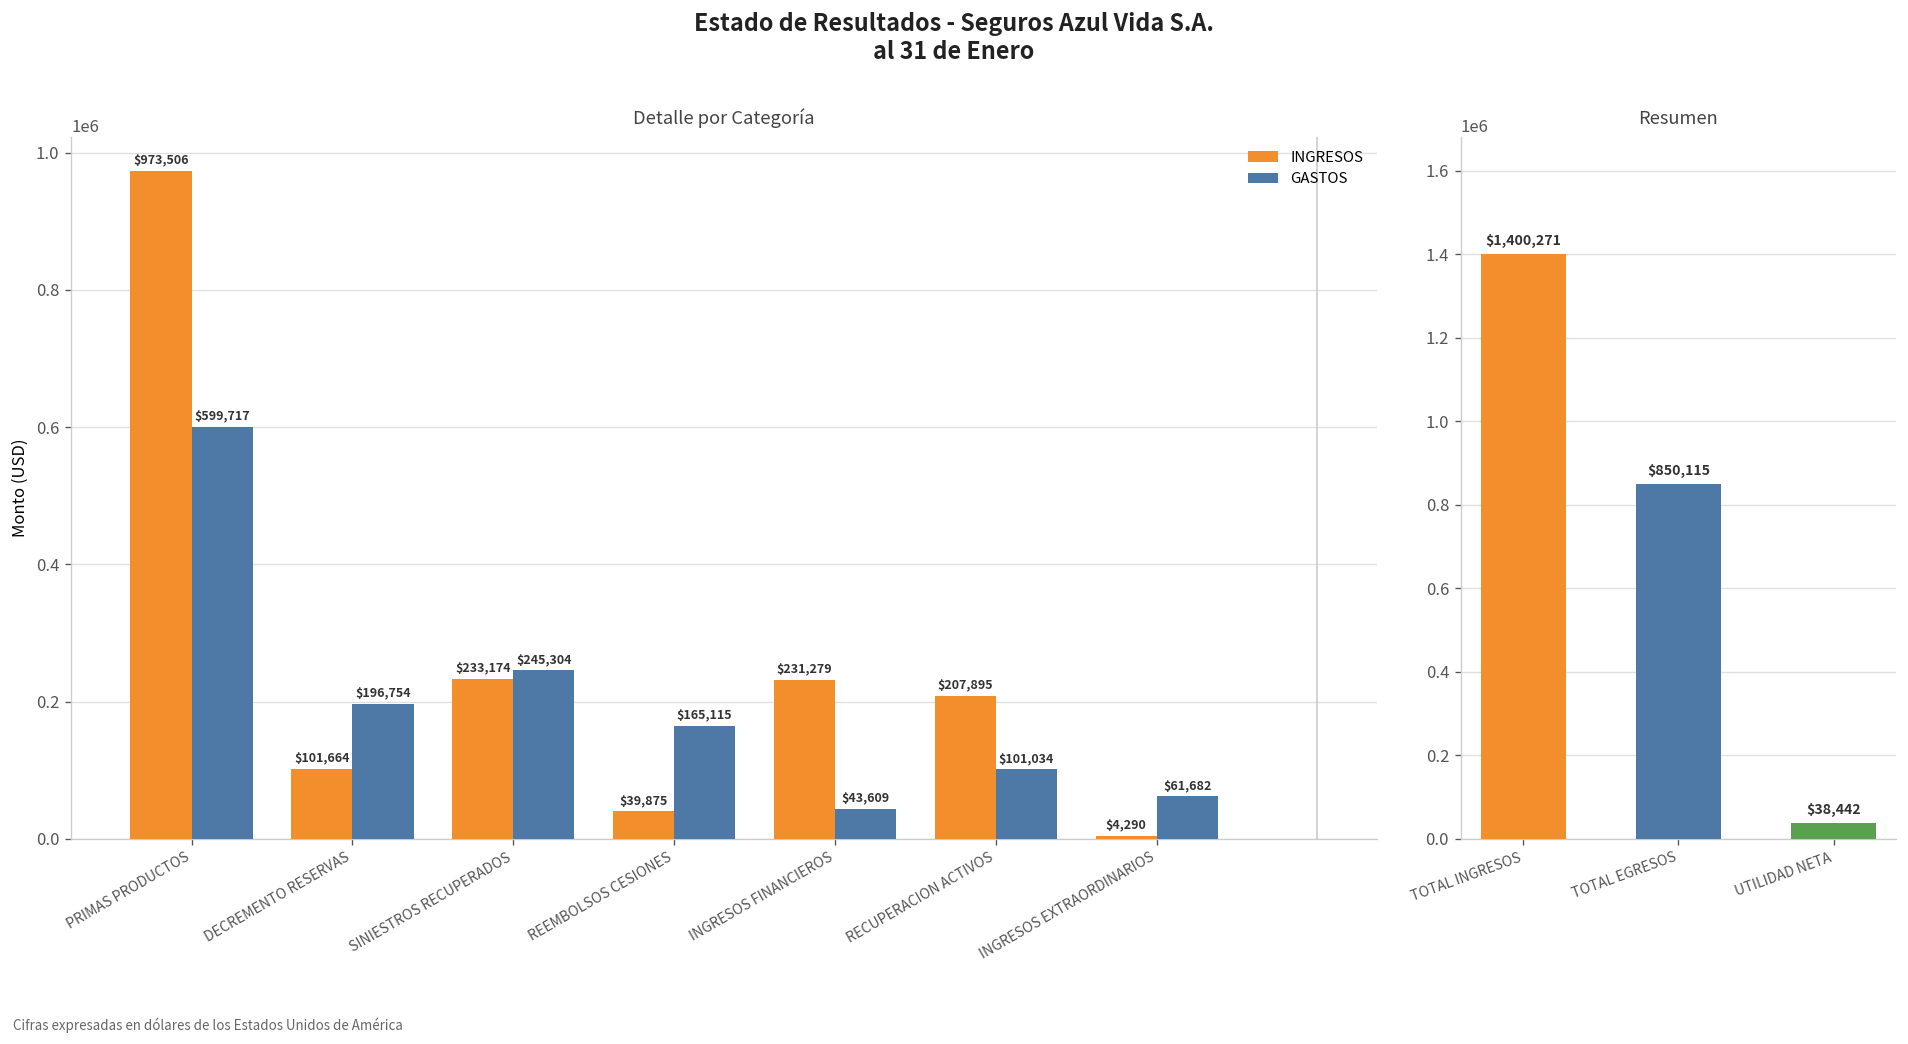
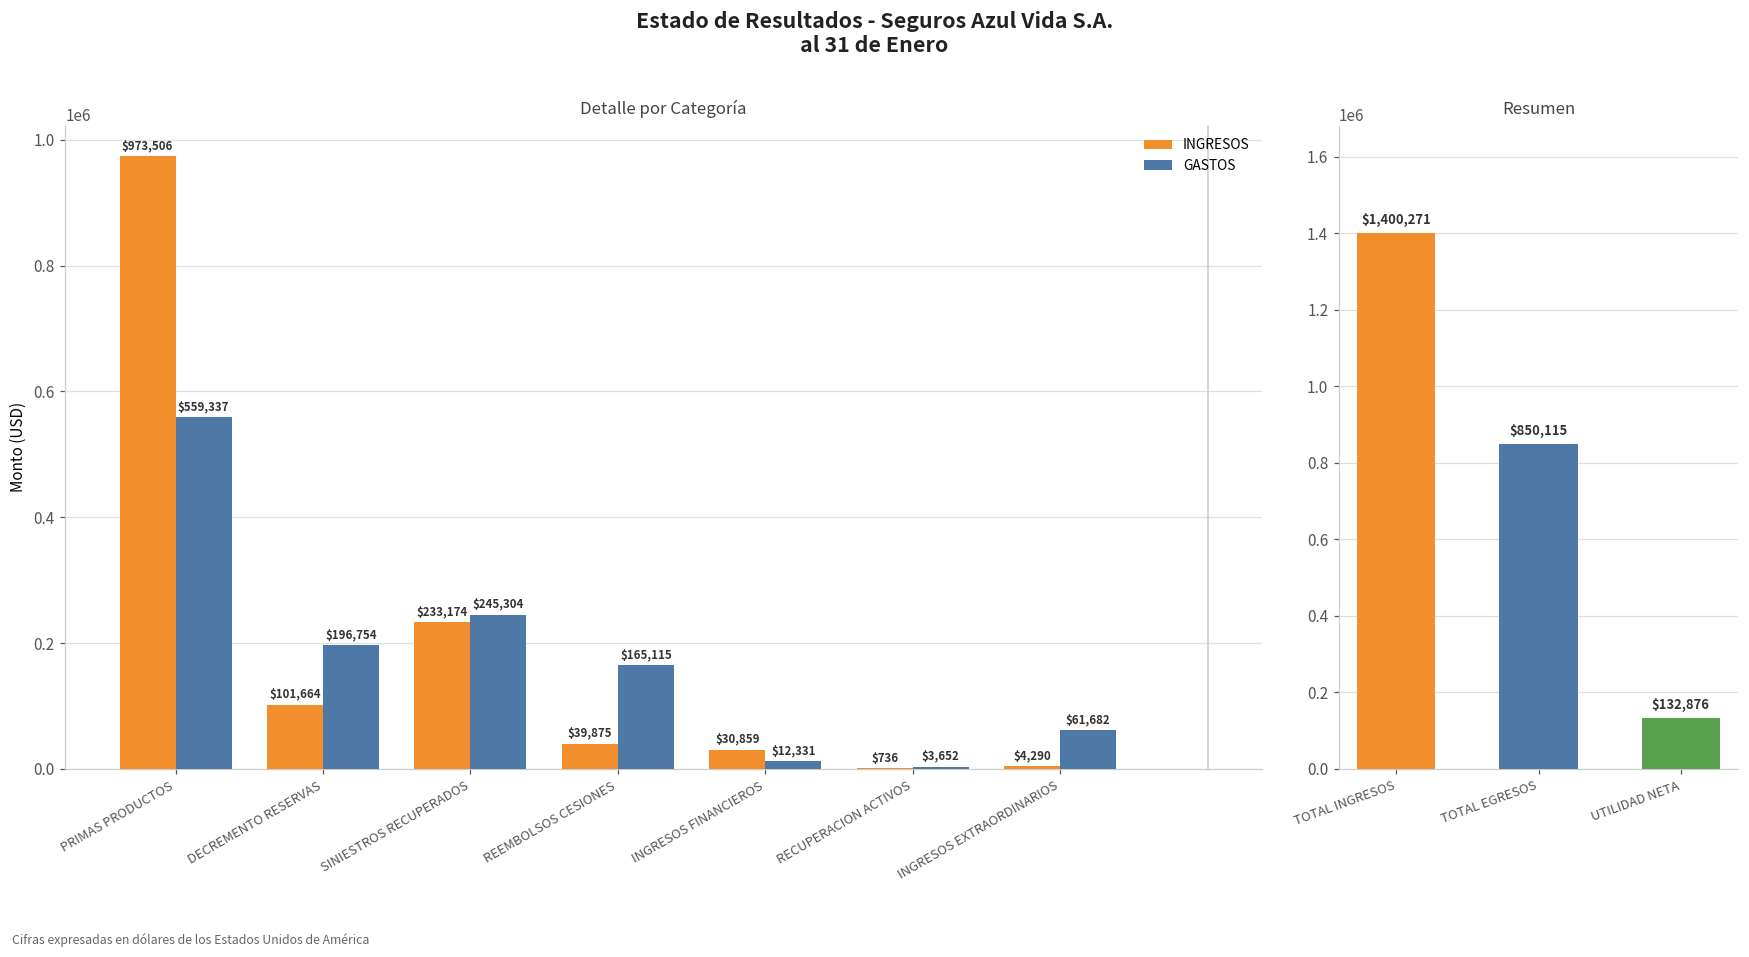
  {
    "Detalle por Categoría": {
      "INGRESOS": {
        "PRIMAS PRODUCTOS": "$973,506",
        "DECREMENTO RESERVAS": "$101,664",
        "SINIESTROS RECUPERADOS": "$233,174",
        "REEMBOLSOS CESIONES": "$39,875",
-       "INGRESOS FINANCIEROS": "$231,279",
-       "RECUPERACION ACTIVOS": "$207,895",
+       "INGRESOS FINANCIEROS": "$30,859",
+       "RECUPERACION ACTIVOS": "$736",
        "INGRESOS EXTRAORDINARIOS": "$4,290"
      },
      "GASTOS": {
-       "PRIMAS PRODUCTOS": "$599,717",
+       "PRIMAS PRODUCTOS": "$559,337",
        "DECREMENTO RESERVAS": "$196,754",
        "SINIESTROS RECUPERADOS": "$245,304",
        "REEMBOLSOS CESIONES": "$165,115",
-       "INGRESOS FINANCIEROS": "$43,609",
-       "RECUPERACION ACTIVOS": "$101,034",
+       "INGRESOS FINANCIEROS": "$12,331",
+       "RECUPERACION ACTIVOS": "$3,652",
        "INGRESOS EXTRAORDINARIOS": "$61,682"
      }
    },
    "Resumen": {
      "TOTAL INGRESOS": "$1,400,271",
      "TOTAL EGRESOS": "$850,115",
-     "UTILIDAD NETA": "$38,442"
+     "UTILIDAD NETA": "$132,876"
    }
  }
